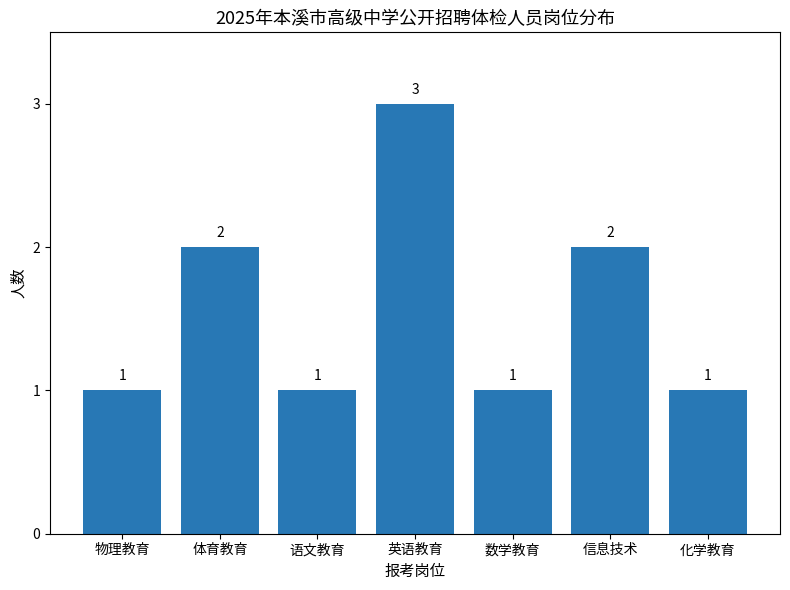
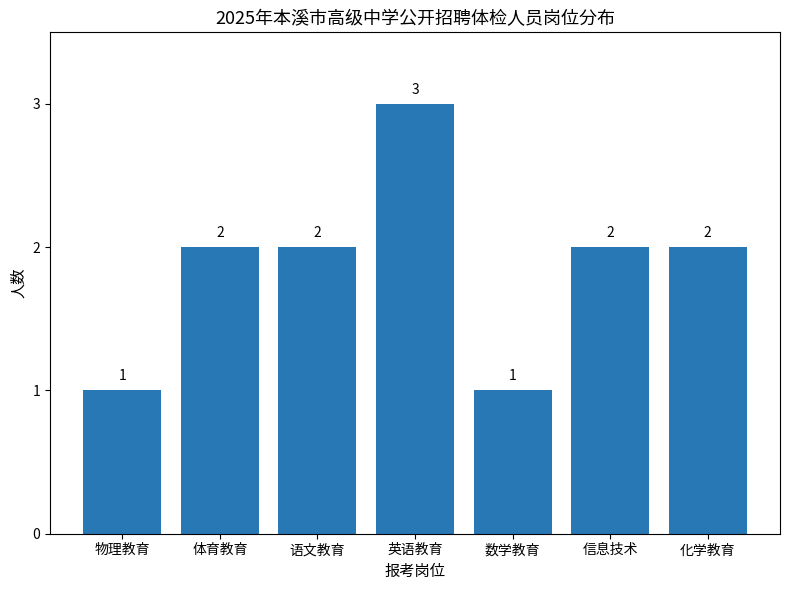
  {
    "物理教育": 1,
    "体育教育": 2,
-   "语文教育": 1,
+   "语文教育": 2,
    "英语教育": 3,
    "数学教育": 1,
    "信息技术": 2,
-   "化学教育": 1
+   "化学教育": 2
  }
